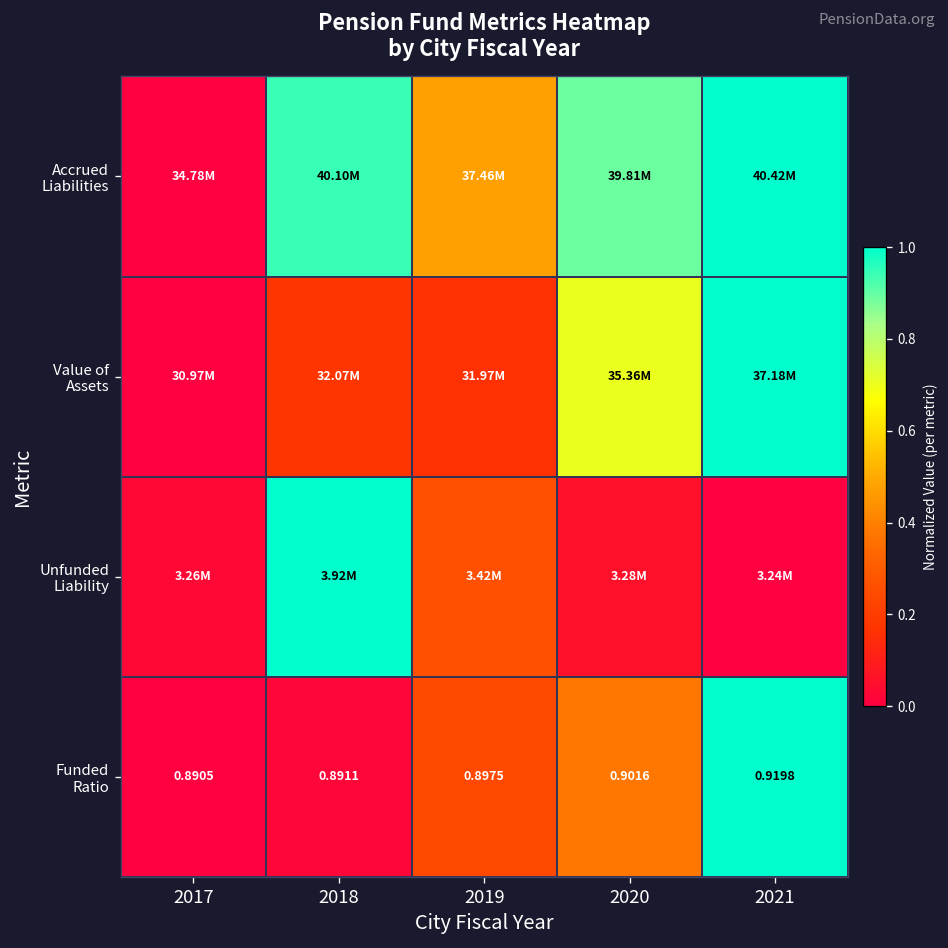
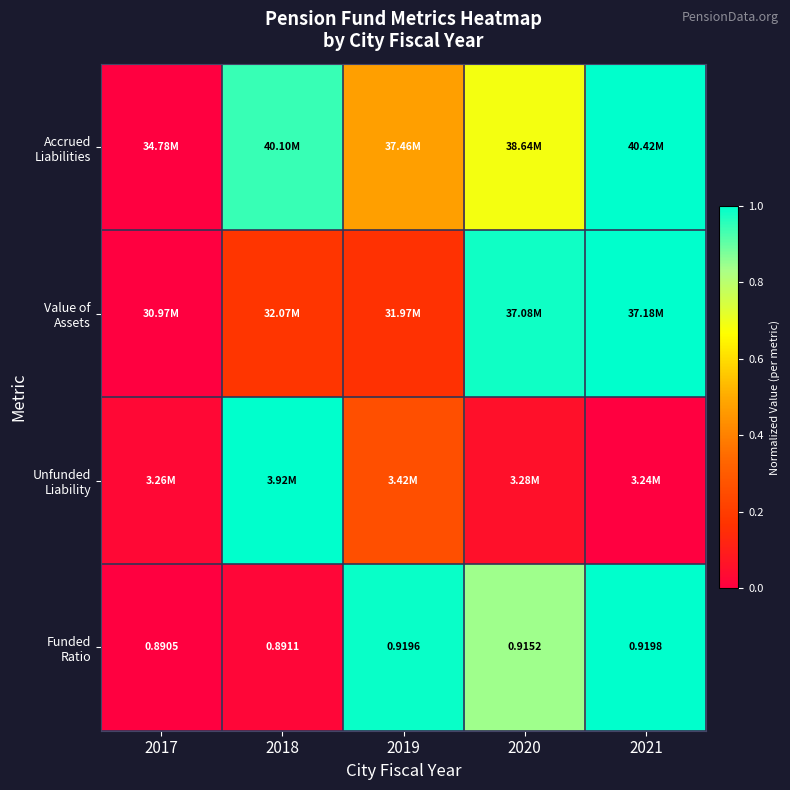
  {
    "Accrued Liabilities": {
      "2017": "34.78M",
      "2018": "40.10M",
      "2019": "37.46M",
-     "2020": "39.81M",
+     "2020": "38.64M",
      "2021": "40.42M"
    },
    "Value of Assets": {
      "2017": "30.97M",
      "2018": "32.07M",
      "2019": "31.97M",
-     "2020": "35.36M",
+     "2020": "37.08M",
      "2021": "37.18M"
    },
    "Unfunded Liability": {
      "2017": "3.26M",
      "2018": "3.92M",
      "2019": "3.42M",
      "2020": "3.28M",
      "2021": "3.24M"
    },
    "Funded Ratio": {
      "2017": "0.8905",
      "2018": "0.8911",
-     "2019": "0.8975",
-     "2020": "0.9016",
+     "2019": "0.9196",
+     "2020": "0.9152",
      "2021": "0.9198"
    }
  }
